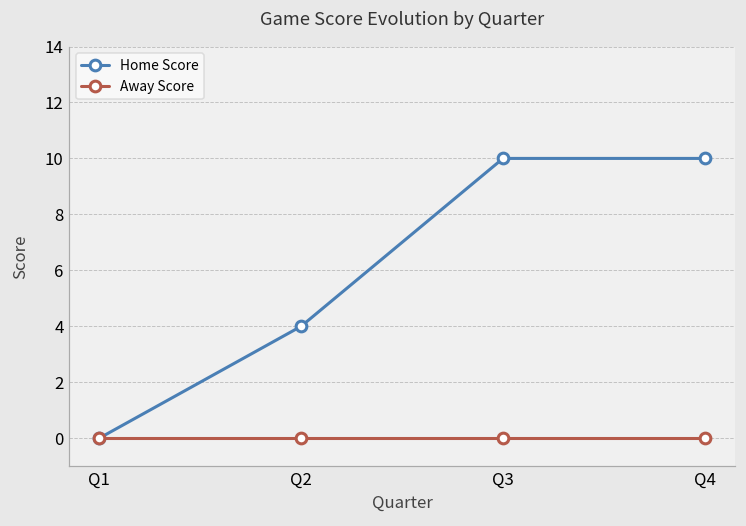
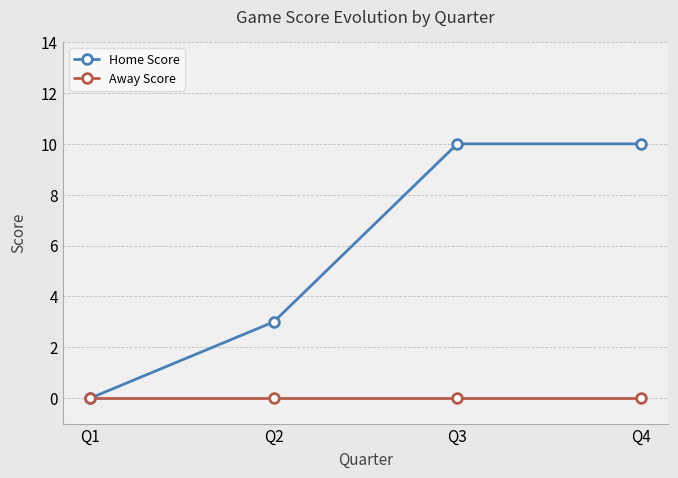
  {
    "Home Score": {
-     "Q2": 4,
+     "Q2": 3,
      "Q3": 10,
      "Q4": 10
    },
    "Away Score": {
      "Q2": 0,
      "Q3": 0,
      "Q4": 0
    }
  }
